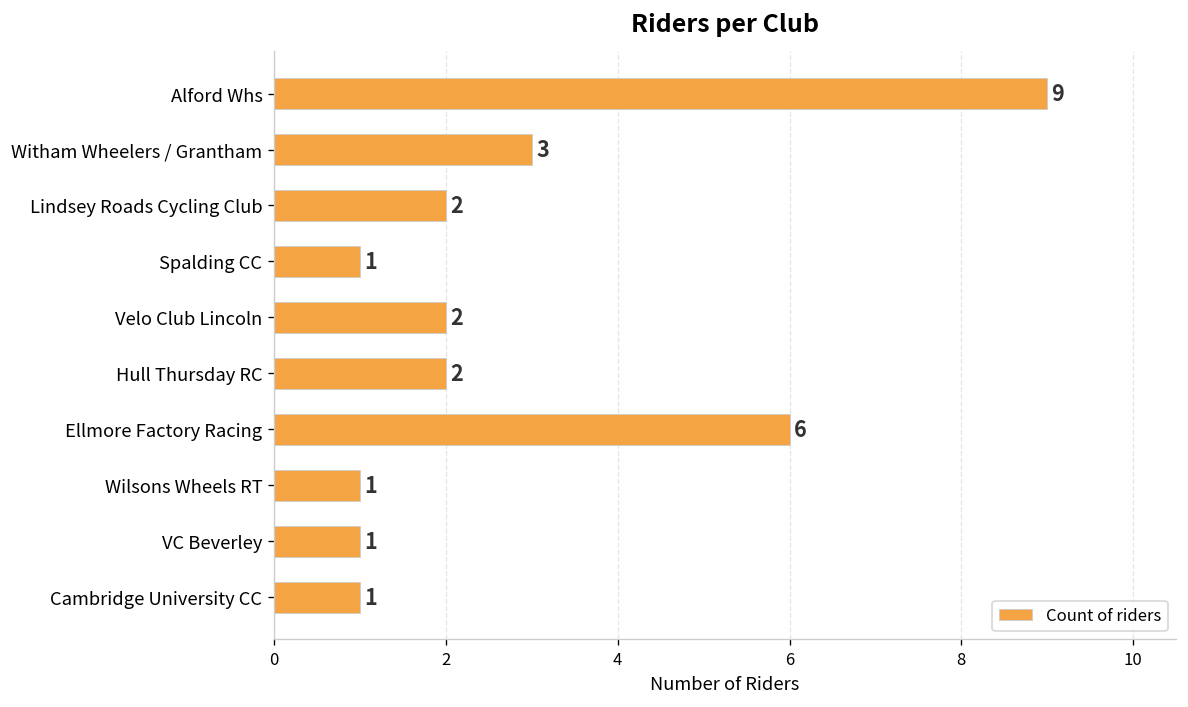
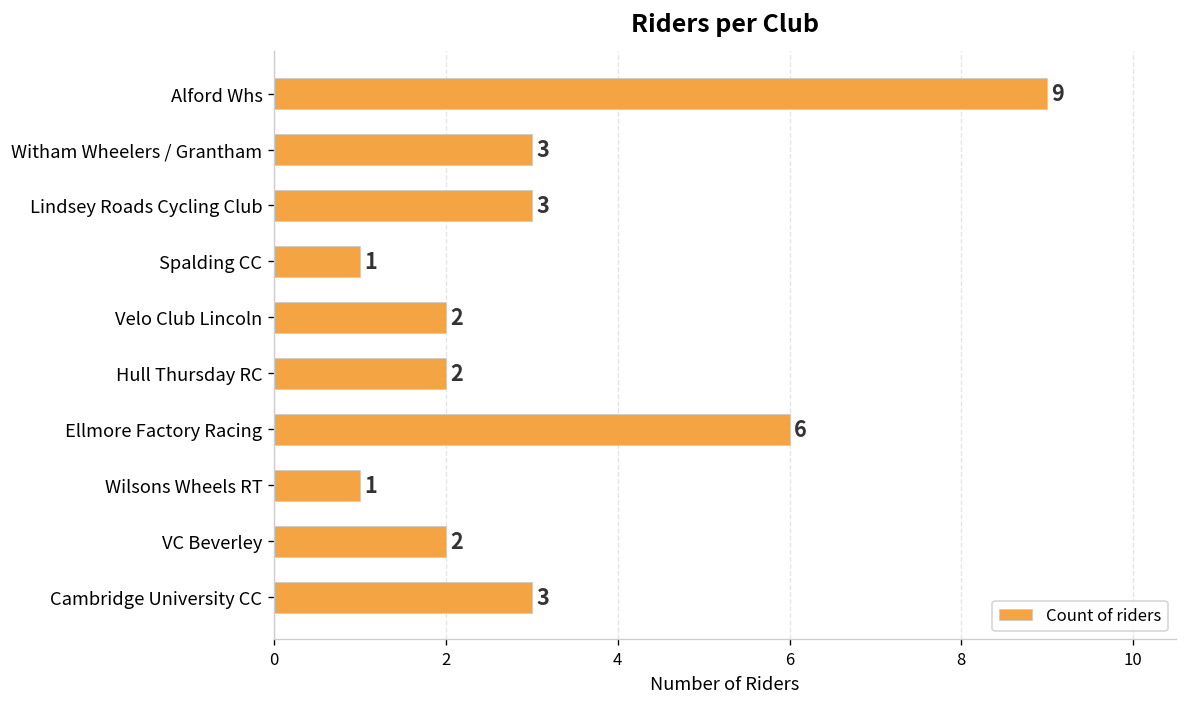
  {
    "Alford Whs": 9,
    "Witham Wheelers / Grantham": 3,
-   "Lindsey Roads Cycling Club": 2,
+   "Lindsey Roads Cycling Club": 3,
    "Spalding CC": 1,
    "Velo Club Lincoln": 2,
    "Hull Thursday RC": 2,
    "Ellmore Factory Racing": 6,
    "Wilsons Wheels RT": 1,
-   "VC Beverley": 1,
-   "Cambridge University CC": 1
+   "VC Beverley": 2,
+   "Cambridge University CC": 3
  }
